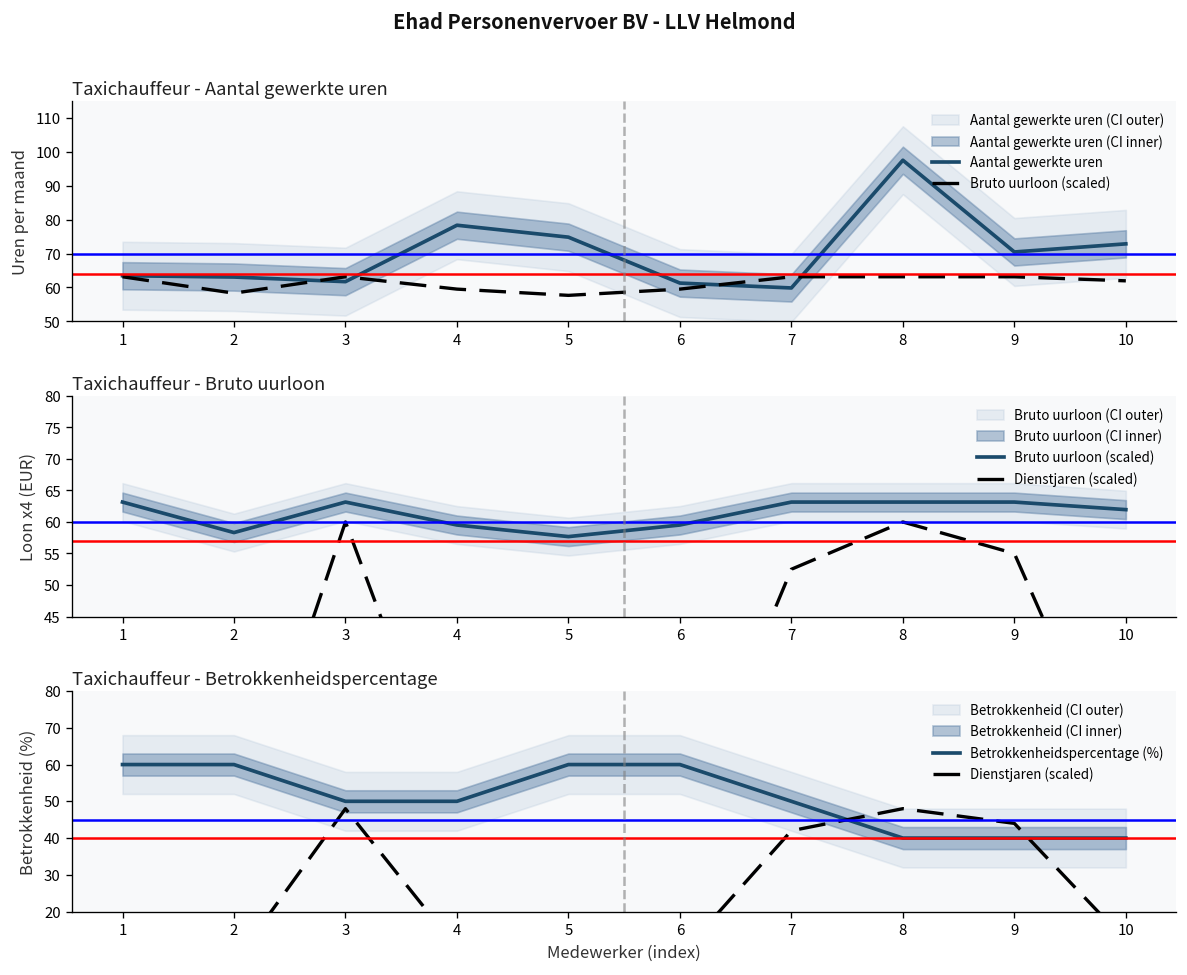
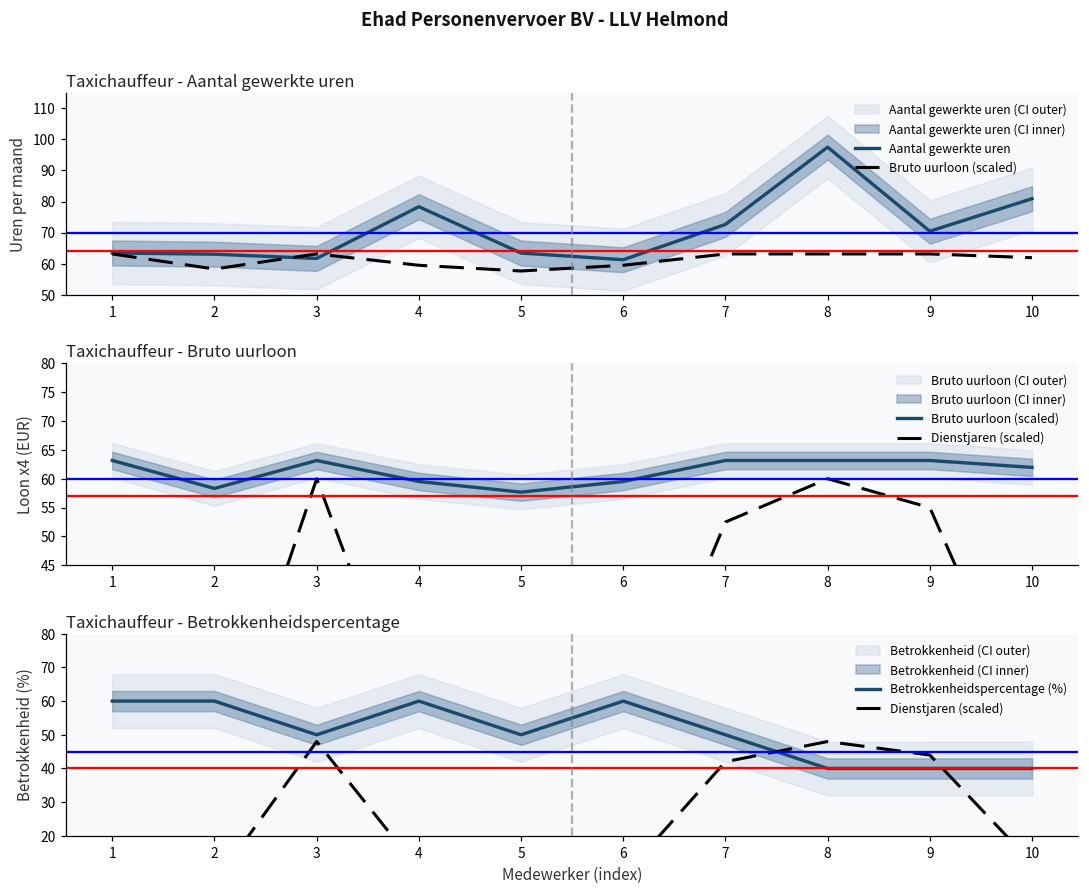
  {
    "Taxichauffeur - Aantal gewerkte uren": {
      "Aantal gewerkte uren": {
        "2": 63,
        "3": 62,
        "4": 78,
-       "5": 75,
+       "5": 63,
        "6": 61,
-       "7": 60,
+       "7": 73,
        "8": 98,
        "9": 70,
-       "10": 73
+       "10": 81
      }
    },
    "Taxichauffeur - Bruto uurloon": {
      "Bruto uurloon (scaled)": {
        "1": 63,
        "2": 58,
        "3": 63,
        "4": 60,
        "5": 58,
        "6": 60,
        "7": 63,
        "8": 63,
        "9": 63,
        "10": 62
      },
      "Dienstjaren (scaled)": {
        "3": 60,
        "7": 53,
        "8": 60,
        "9": 55
      }
    },
    "Taxichauffeur - Betrokkenheidspercentage": {
      "Betrokkenheidspercentage (%)": {
        "1": 60,
        "2": 60,
        "3": 50,
-       "4": 50,
-       "5": 60,
+       "4": 60,
+       "5": 50,
        "6": 60,
        "7": 50,
        "8": 40,
        "9": 40,
        "10": 40
      },
      "Dienstjaren (scaled)": {
        "3": 48,
        "7": 42,
        "9": 44
      }
    }
  }
